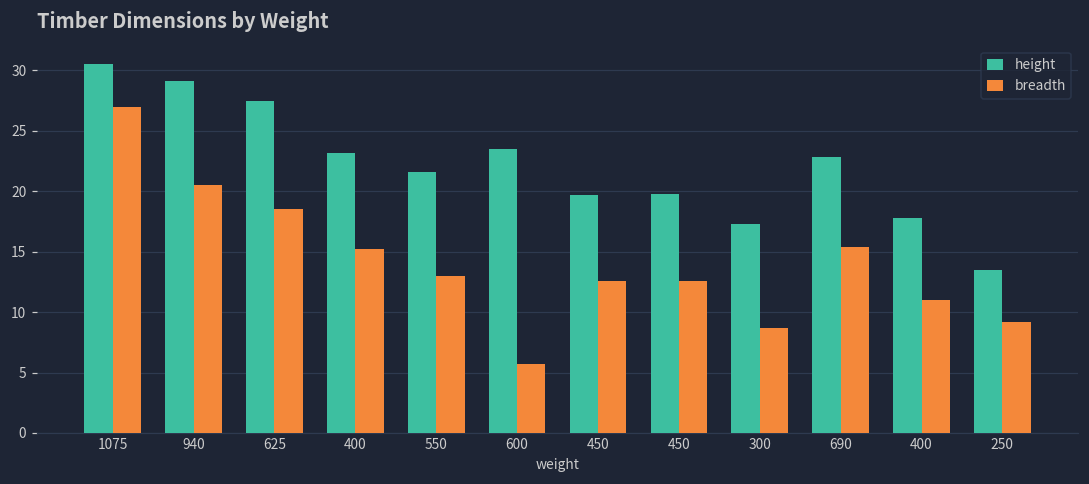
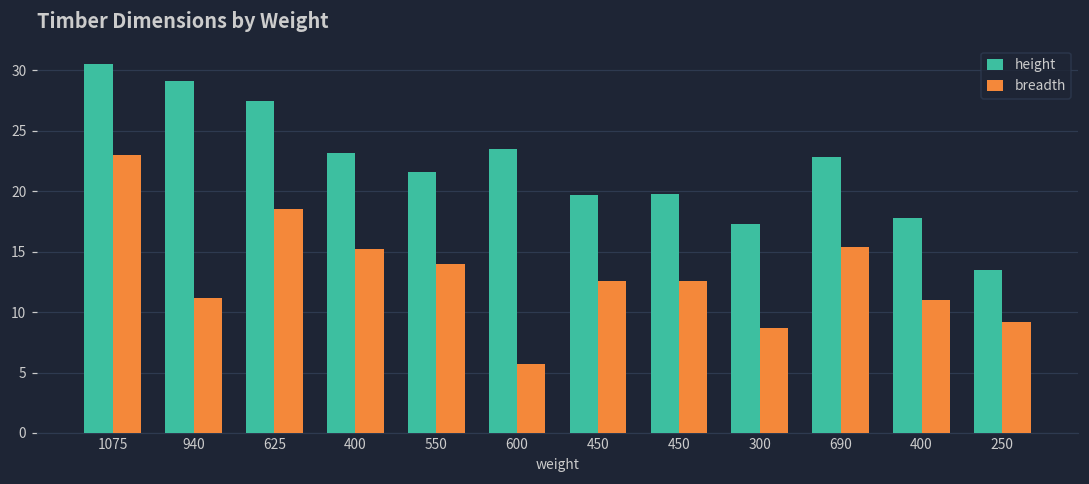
  {
    "height": {
      "1075": 30.5,
      "940": 29.1,
      "625": 27.5,
      "550": 21.6,
      "600": 23.5,
      "300": 17.3,
      "690": 22.8,
      "250": 13.5
    },
    "breadth": {
-     "1075": 27,
-     "940": 20.5,
+     "1075": 23,
+     "940": 11.2,
      "625": 18.5,
-     "550": 13,
+     "550": 14,
      "600": 5.7,
      "300": 8.7,
      "690": 15.4,
      "250": 9.2
    }
  }
